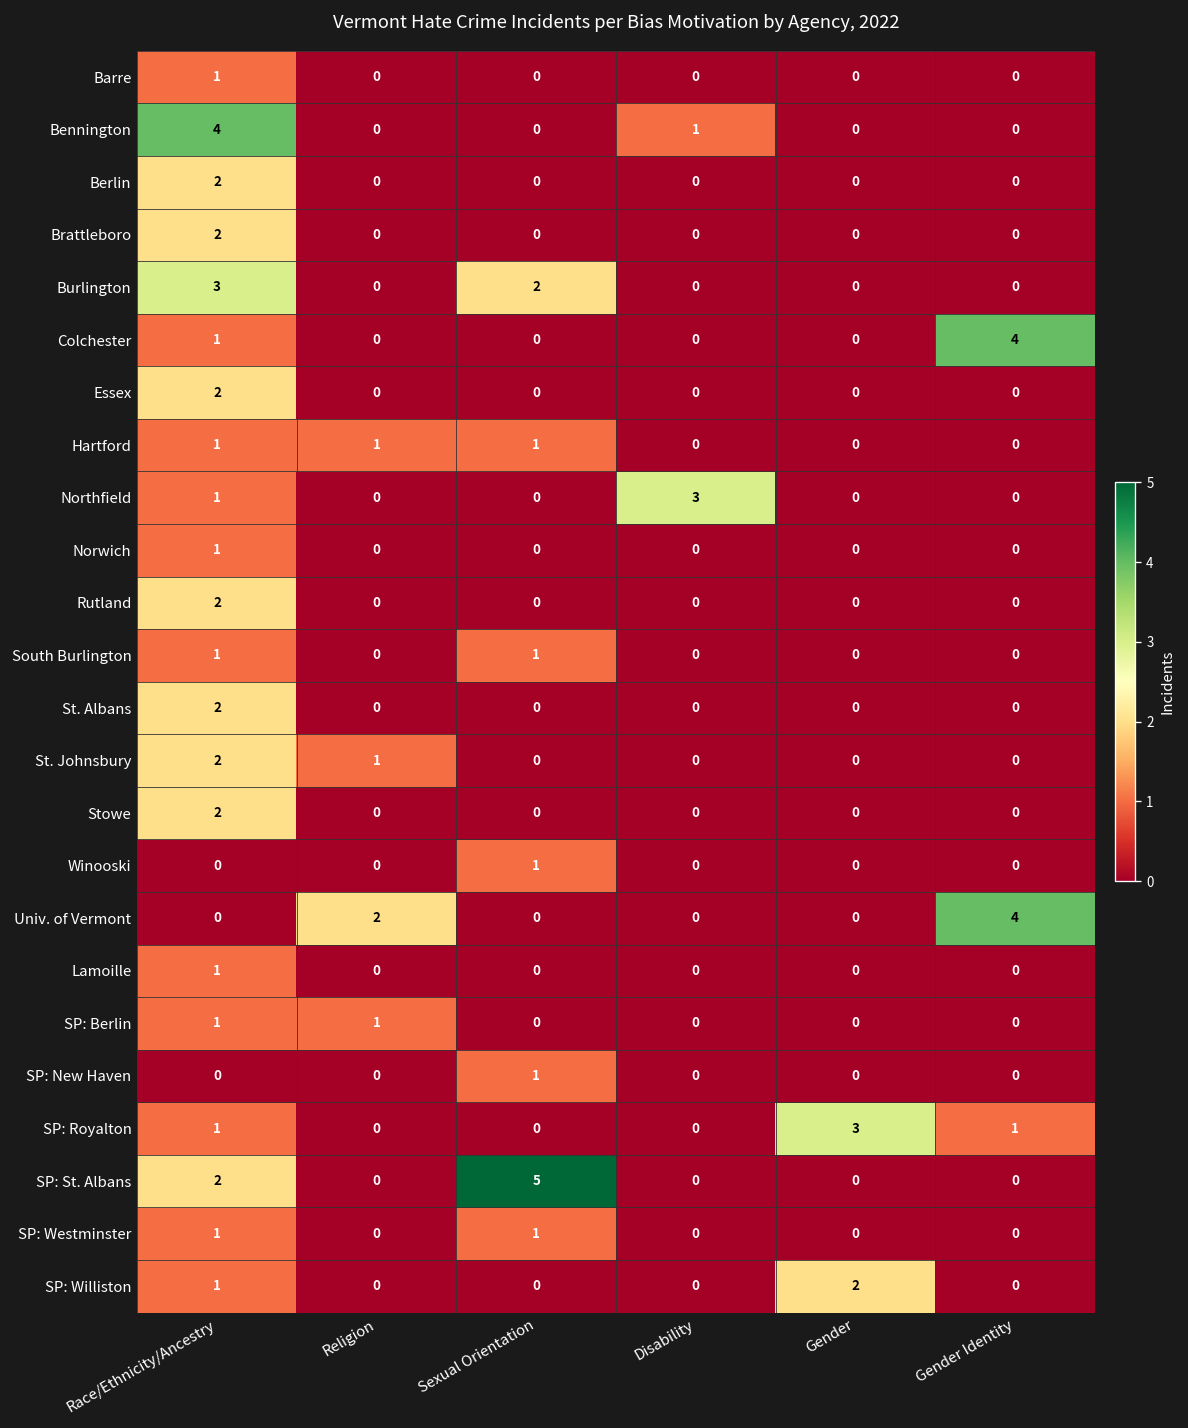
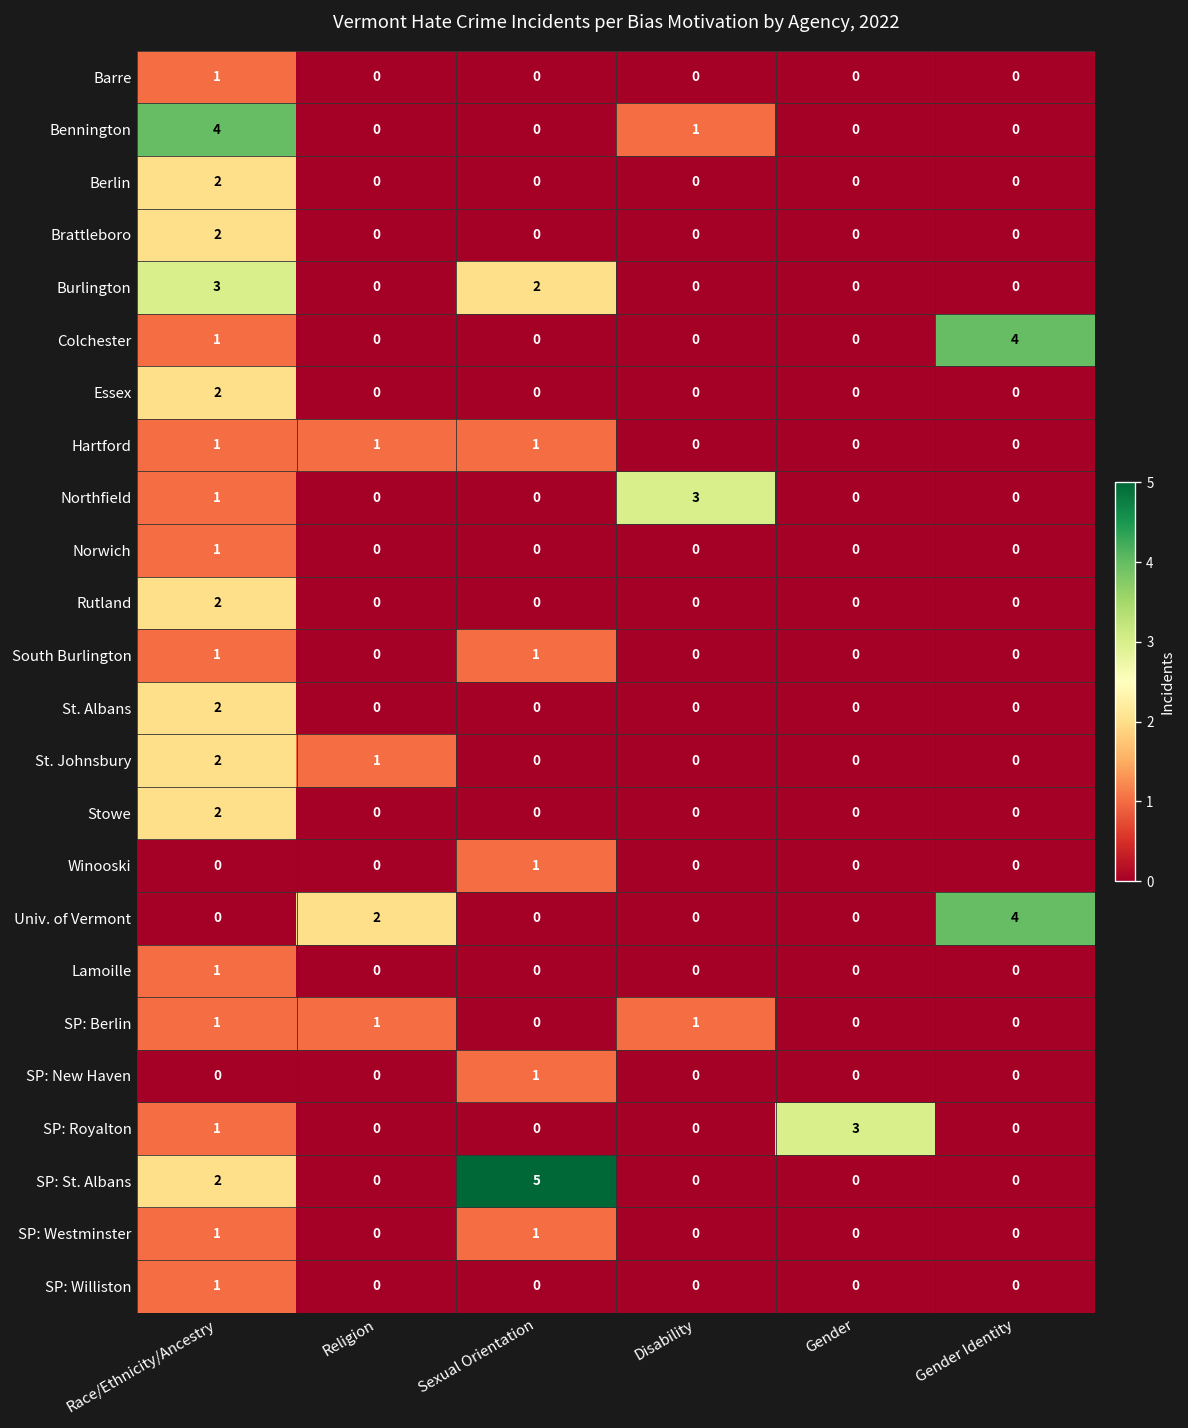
  {
    "Barre": {
      "Race/Ethnicity/Ancestry": 1,
      "Religion": 0,
      "Sexual Orientation": 0,
      "Disability": 0,
      "Gender": 0,
      "Gender Identity": 0
    },
    "Bennington": {
      "Race/Ethnicity/Ancestry": 4,
      "Religion": 0,
      "Sexual Orientation": 0,
      "Disability": 1,
      "Gender": 0,
      "Gender Identity": 0
    },
    "Berlin": {
      "Race/Ethnicity/Ancestry": 2,
      "Religion": 0,
      "Sexual Orientation": 0,
      "Disability": 0,
      "Gender": 0,
      "Gender Identity": 0
    },
    "Brattleboro": {
      "Race/Ethnicity/Ancestry": 2,
      "Religion": 0,
      "Sexual Orientation": 0,
      "Disability": 0,
      "Gender": 0,
      "Gender Identity": 0
    },
    "Burlington": {
      "Race/Ethnicity/Ancestry": 3,
      "Religion": 0,
      "Sexual Orientation": 2,
      "Disability": 0,
      "Gender": 0,
      "Gender Identity": 0
    },
    "Colchester": {
      "Race/Ethnicity/Ancestry": 1,
      "Religion": 0,
      "Sexual Orientation": 0,
      "Disability": 0,
      "Gender": 0,
      "Gender Identity": 4
    },
    "Essex": {
      "Race/Ethnicity/Ancestry": 2,
      "Religion": 0,
      "Sexual Orientation": 0,
      "Disability": 0,
      "Gender": 0,
      "Gender Identity": 0
    },
    "Hartford": {
      "Race/Ethnicity/Ancestry": 1,
      "Religion": 1,
      "Sexual Orientation": 1,
      "Disability": 0,
      "Gender": 0,
      "Gender Identity": 0
    },
    "Northfield": {
      "Race/Ethnicity/Ancestry": 1,
      "Religion": 0,
      "Sexual Orientation": 0,
      "Disability": 3,
      "Gender": 0,
      "Gender Identity": 0
    },
    "Norwich": {
      "Race/Ethnicity/Ancestry": 1,
      "Religion": 0,
      "Sexual Orientation": 0,
      "Disability": 0,
      "Gender": 0,
      "Gender Identity": 0
    },
    "Rutland": {
      "Race/Ethnicity/Ancestry": 2,
      "Religion": 0,
      "Sexual Orientation": 0,
      "Disability": 0,
      "Gender": 0,
      "Gender Identity": 0
    },
    "South Burlington": {
      "Race/Ethnicity/Ancestry": 1,
      "Religion": 0,
      "Sexual Orientation": 1,
      "Disability": 0,
      "Gender": 0,
      "Gender Identity": 0
    },
    "St. Albans": {
      "Race/Ethnicity/Ancestry": 2,
      "Religion": 0,
      "Sexual Orientation": 0,
      "Disability": 0,
      "Gender": 0,
      "Gender Identity": 0
    },
    "St. Johnsbury": {
      "Race/Ethnicity/Ancestry": 2,
      "Religion": 1,
      "Sexual Orientation": 0,
      "Disability": 0,
      "Gender": 0,
      "Gender Identity": 0
    },
    "Stowe": {
      "Race/Ethnicity/Ancestry": 2,
      "Religion": 0,
      "Sexual Orientation": 0,
      "Disability": 0,
      "Gender": 0,
      "Gender Identity": 0
    },
    "Winooski": {
      "Race/Ethnicity/Ancestry": 0,
      "Religion": 0,
      "Sexual Orientation": 1,
      "Disability": 0,
      "Gender": 0,
      "Gender Identity": 0
    },
    "Univ. of Vermont": {
      "Race/Ethnicity/Ancestry": 0,
      "Religion": 2,
      "Sexual Orientation": 0,
      "Disability": 0,
      "Gender": 0,
      "Gender Identity": 4
    },
    "Lamoille": {
      "Race/Ethnicity/Ancestry": 1,
      "Religion": 0,
      "Sexual Orientation": 0,
      "Disability": 0,
      "Gender": 0,
      "Gender Identity": 0
    },
    "SP: Berlin": {
      "Race/Ethnicity/Ancestry": 1,
      "Religion": 1,
      "Sexual Orientation": 0,
-     "Disability": 0,
+     "Disability": 1,
      "Gender": 0,
      "Gender Identity": 0
    },
    "SP: New Haven": {
      "Race/Ethnicity/Ancestry": 0,
      "Religion": 0,
      "Sexual Orientation": 1,
      "Disability": 0,
      "Gender": 0,
      "Gender Identity": 0
    },
    "SP: Royalton": {
      "Race/Ethnicity/Ancestry": 1,
      "Religion": 0,
      "Sexual Orientation": 0,
      "Disability": 0,
      "Gender": 3,
-     "Gender Identity": 1
+     "Gender Identity": 0
    },
    "SP: St. Albans": {
      "Race/Ethnicity/Ancestry": 2,
      "Religion": 0,
      "Sexual Orientation": 5,
      "Disability": 0,
      "Gender": 0,
      "Gender Identity": 0
    },
    "SP: Westminster": {
      "Race/Ethnicity/Ancestry": 1,
      "Religion": 0,
      "Sexual Orientation": 1,
      "Disability": 0,
      "Gender": 0,
      "Gender Identity": 0
    },
    "SP: Williston": {
      "Race/Ethnicity/Ancestry": 1,
      "Religion": 0,
      "Sexual Orientation": 0,
      "Disability": 0,
-     "Gender": 2,
+     "Gender": 0,
      "Gender Identity": 0
    }
  }
